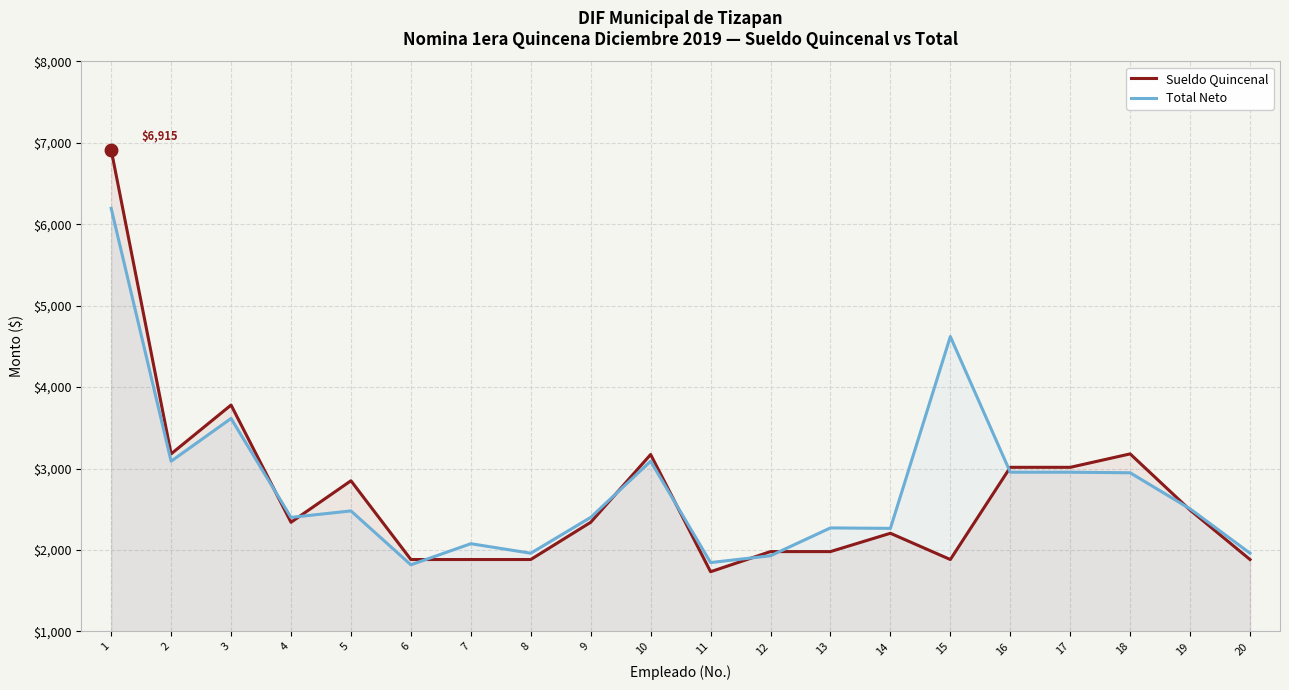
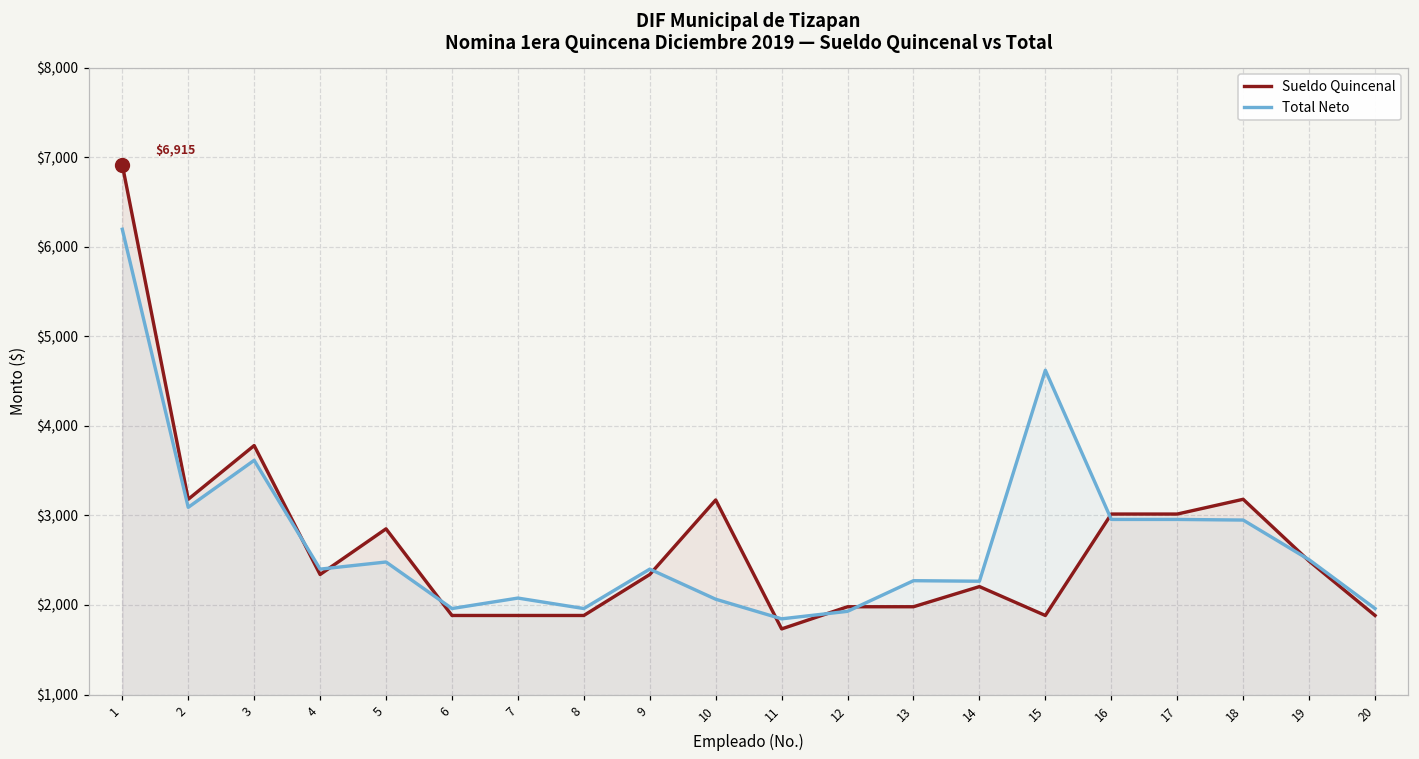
  {
    "Total Neto": {
      "1": "$6,200",
      "2": "$3,100",
      "3": "$3,600",
      "4": "$2,400",
      "5": "$2,500",
-     "6": "$1,800",
+     "6": "$2,000",
      "7": "$2,100",
      "8": "$2,000",
      "9": "$2,400",
-     "10": "$3,100",
+     "10": "$2,100",
      "11": "$1,800",
      "12": "$1,900",
      "13": "$2,300",
      "14": "$2,300",
      "15": "$4,600",
      "16": "$3,000",
      "17": "$3,000",
      "18": "$2,900",
      "20": "$2,000"
    }
  }
